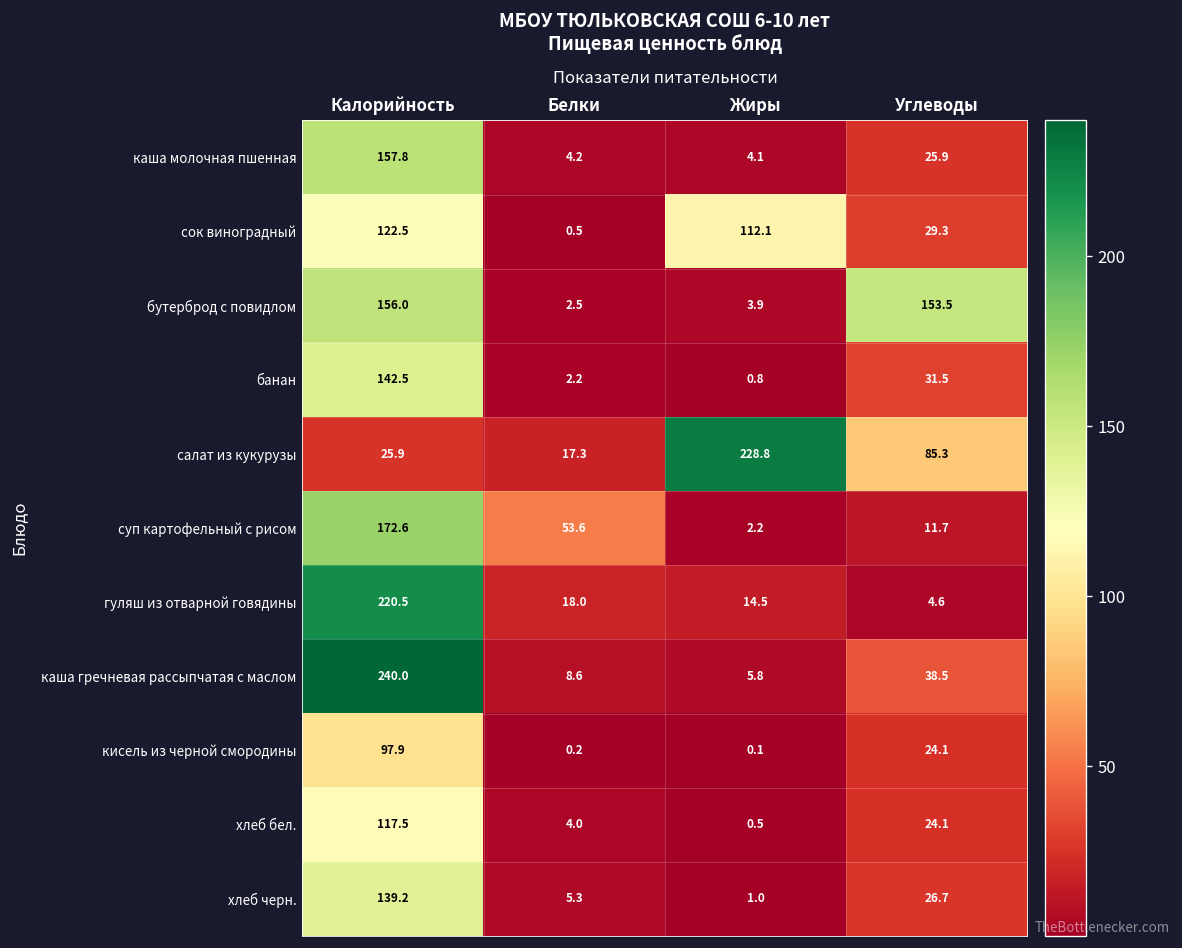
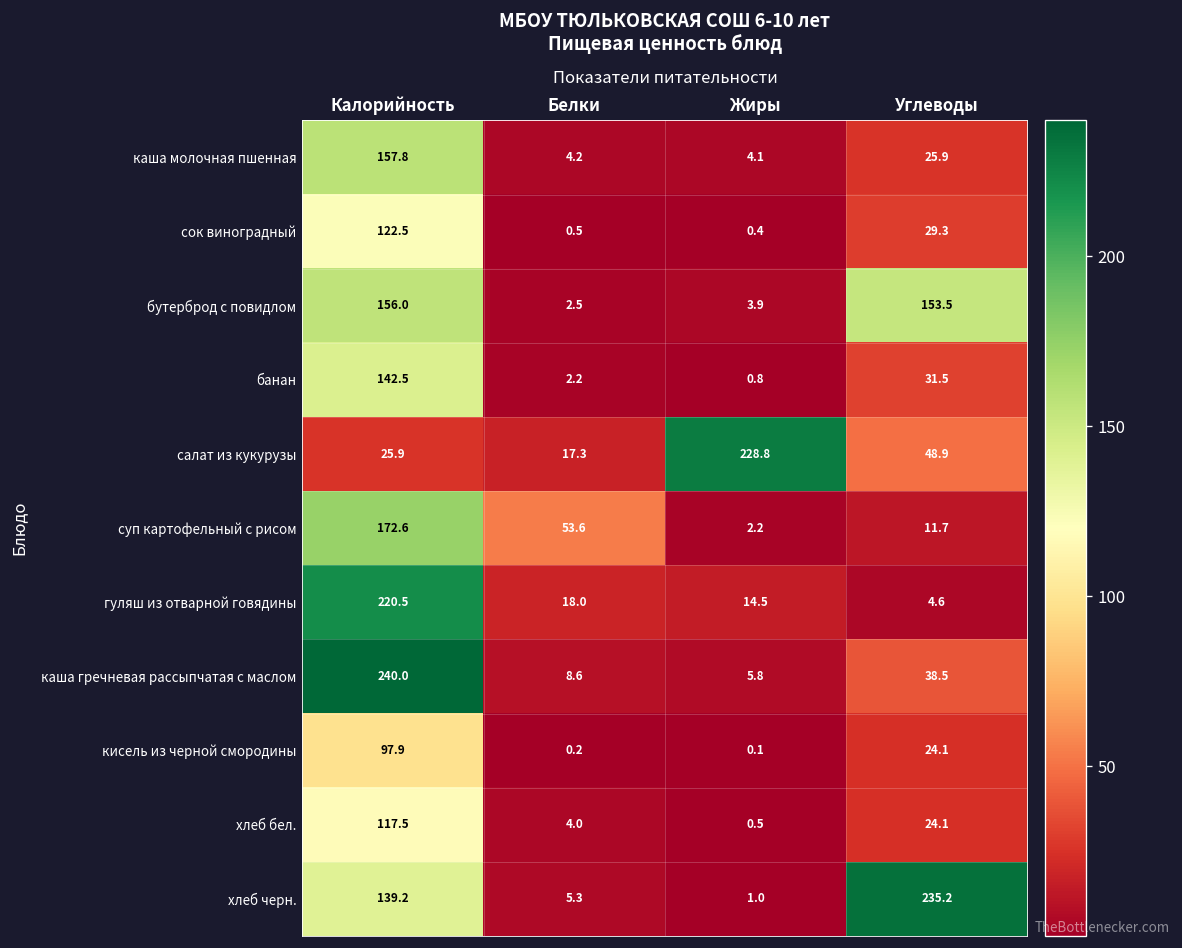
  {
    "каша молочная пшенная": {
      "Калорийность": 157.8,
      "Белки": 4.2,
      "Жиры": 4.1,
      "Углеводы": 25.9
    },
    "сок виноградный": {
      "Калорийность": 122.5,
      "Белки": 0.5,
-     "Жиры": 112.1,
+     "Жиры": 0.4,
      "Углеводы": 29.3
    },
    "бутерброд с повидлом": {
      "Калорийность": 156.0,
      "Белки": 2.5,
      "Жиры": 3.9,
      "Углеводы": 153.5
    },
    "банан": {
      "Калорийность": 142.5,
      "Белки": 2.2,
      "Жиры": 0.8,
      "Углеводы": 31.5
    },
    "салат из кукурузы": {
      "Калорийность": 25.9,
      "Белки": 17.3,
      "Жиры": 228.8,
-     "Углеводы": 85.3
+     "Углеводы": 48.9
    },
    "суп картофельный с рисом": {
      "Калорийность": 172.6,
      "Белки": 53.6,
      "Жиры": 2.2,
      "Углеводы": 11.7
    },
    "гуляш из отварной говядины": {
      "Калорийность": 220.5,
      "Белки": 18.0,
      "Жиры": 14.5,
      "Углеводы": 4.6
    },
    "каша гречневая рассыпчатая с маслом": {
      "Калорийность": 240.0,
      "Белки": 8.6,
      "Жиры": 5.8,
      "Углеводы": 38.5
    },
    "кисель из черной смородины": {
      "Калорийность": 97.9,
      "Белки": 0.2,
      "Жиры": 0.1,
      "Углеводы": 24.1
    },
    "хлеб бел.": {
      "Калорийность": 117.5,
      "Белки": 4.0,
      "Жиры": 0.5,
      "Углеводы": 24.1
    },
    "хлеб черн.": {
      "Калорийность": 139.2,
      "Белки": 5.3,
      "Жиры": 1.0,
-     "Углеводы": 26.7
+     "Углеводы": 235.2
    }
  }
